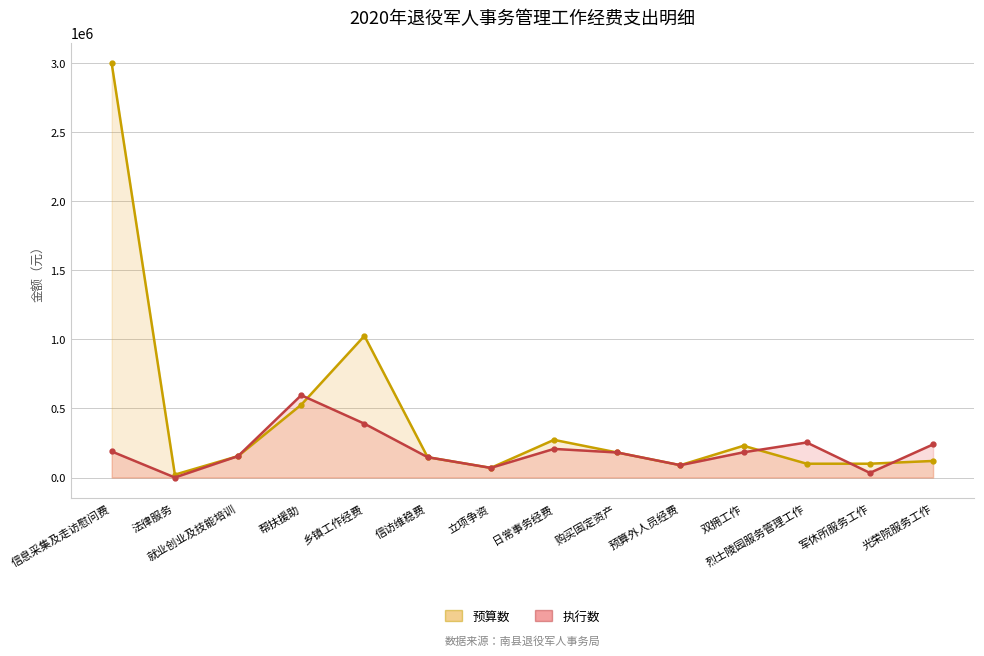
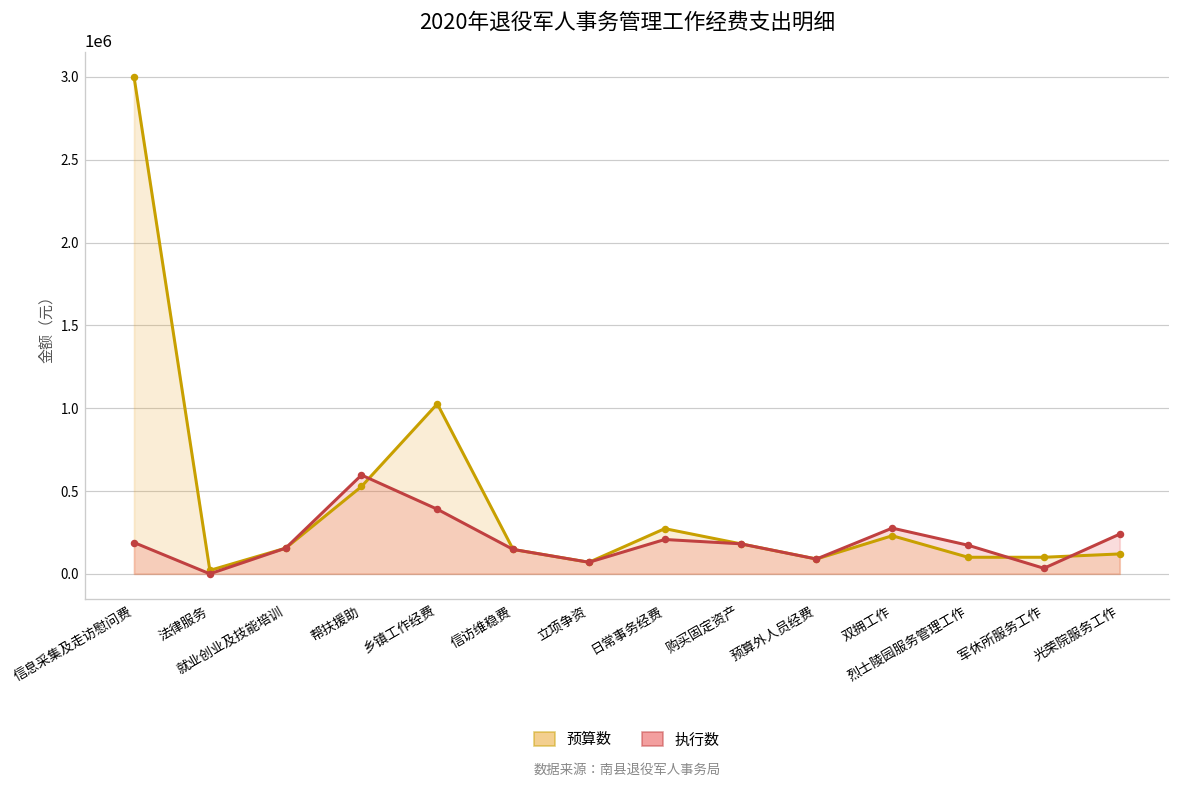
  {
    "执行数": {
      "信息采集及走访慰问费": 190000,
      "法律服务": 0,
      "帮扶援助": 600000,
      "乡镇工作经费": 390000,
      "日常事务经费": 210000,
-     "双拥工作": 180000,
-     "烈士陵园服务管理工作": 250000,
+     "双拥工作": 280000,
+     "烈士陵园服务管理工作": 170000,
      "军休所服务工作": 30000,
      "光荣院服务工作": 240000
    }
  }
